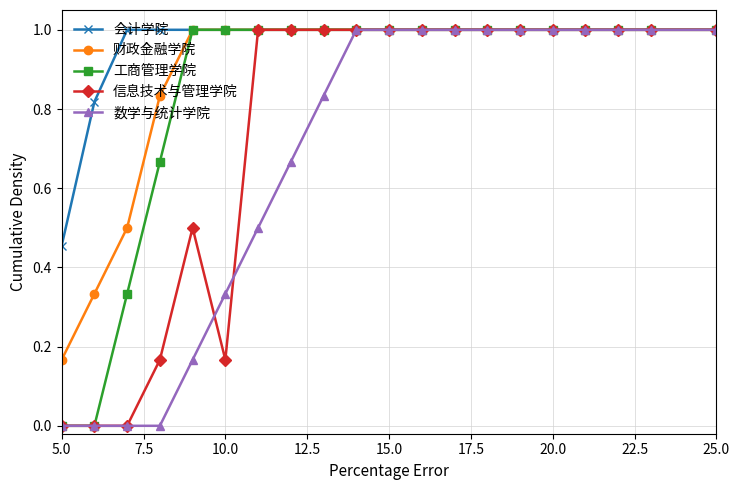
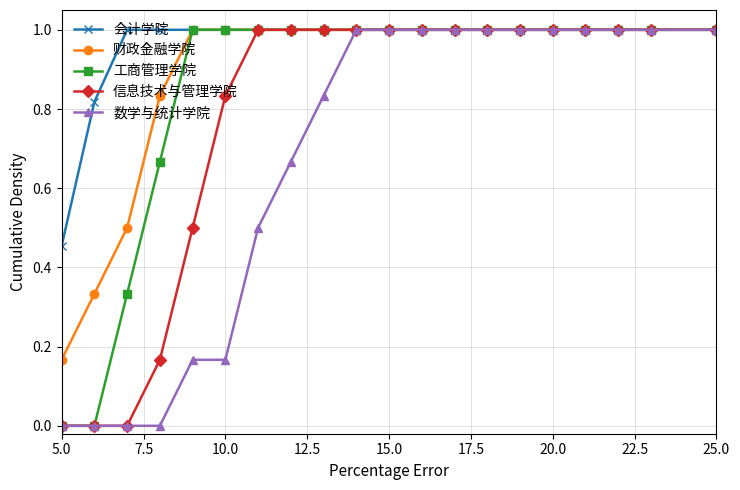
  {
    "会计学院": {
      "5.0": 0.45
    },
    "财政金融学院": {
      "5.0": 0.17
    },
    "信息技术与管理学院": {
-     "10.0": 0.17
+     "10.0": 0.83
    },
    "数学与统计学院": {
-     "10.0": 0.33
+     "10.0": 0.17
    }
  }
